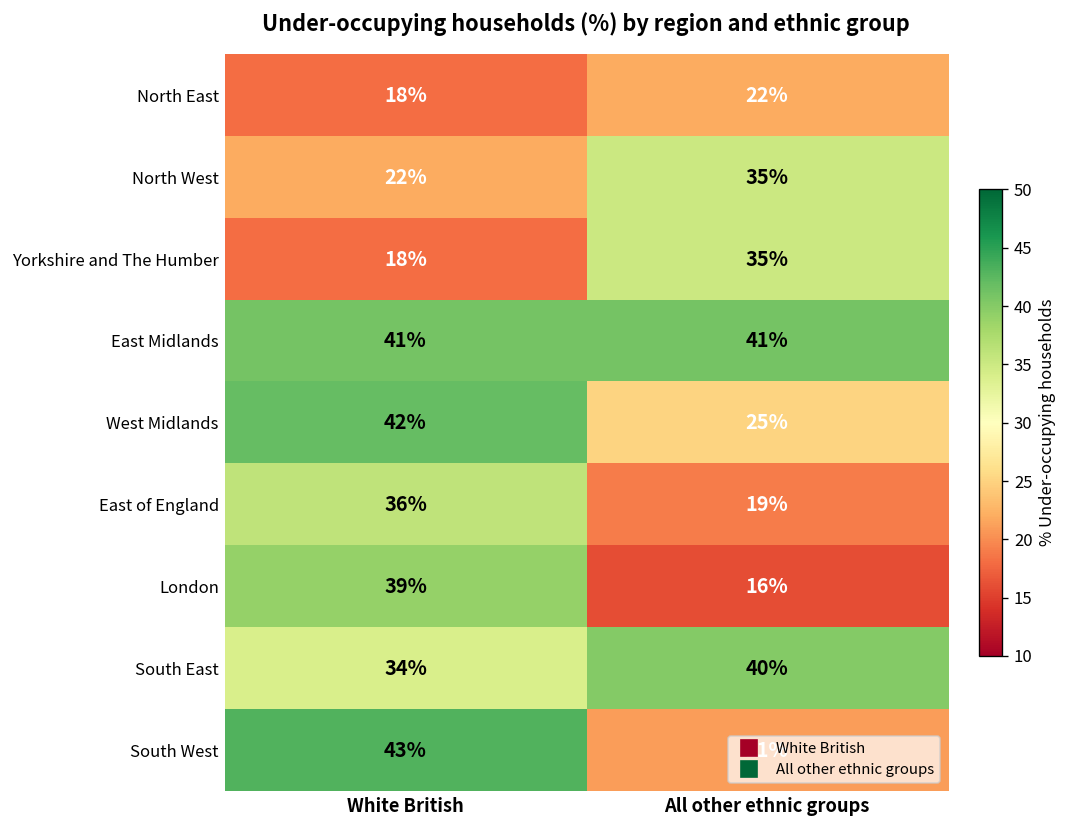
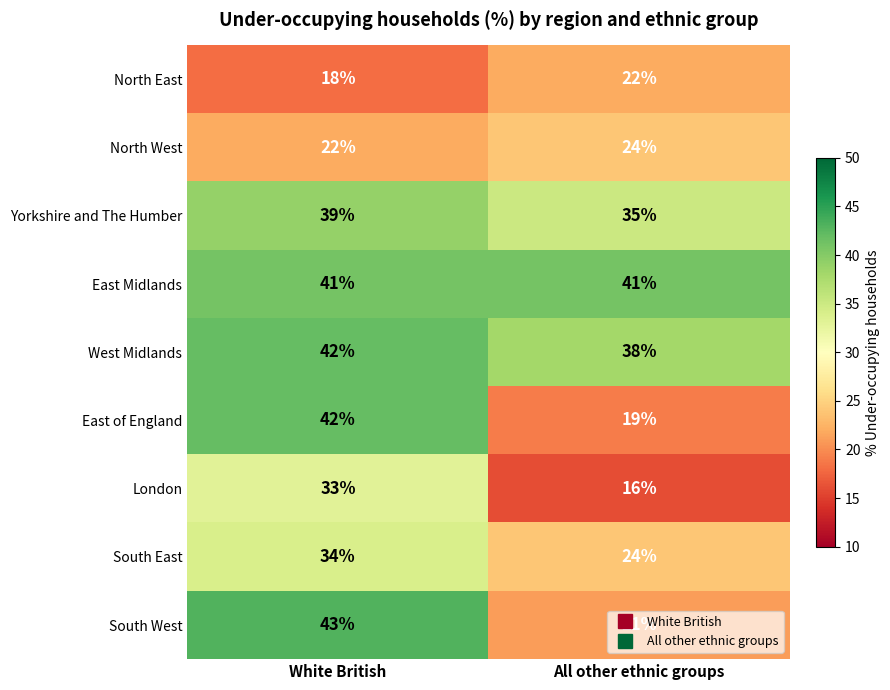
  {
    "North East": {
      "White British": "18%",
      "All other ethnic groups": "22%"
    },
    "North West": {
      "White British": "22%",
-     "All other ethnic groups": "35%"
+     "All other ethnic groups": "24%"
    },
    "Yorkshire and The Humber": {
-     "White British": "18%",
+     "White British": "39%",
      "All other ethnic groups": "35%"
    },
    "East Midlands": {
      "White British": "41%",
      "All other ethnic groups": "41%"
    },
    "West Midlands": {
      "White British": "42%",
-     "All other ethnic groups": "25%"
+     "All other ethnic groups": "38%"
    },
    "East of England": {
-     "White British": "36%",
+     "White British": "42%",
      "All other ethnic groups": "19%"
    },
    "London": {
-     "White British": "39%",
+     "White British": "33%",
      "All other ethnic groups": "16%"
    },
    "South East": {
      "White British": "34%",
-     "All other ethnic groups": "40%"
+     "All other ethnic groups": "24%"
    },
    "South West": {
      "White British": "43%"
    }
  }
